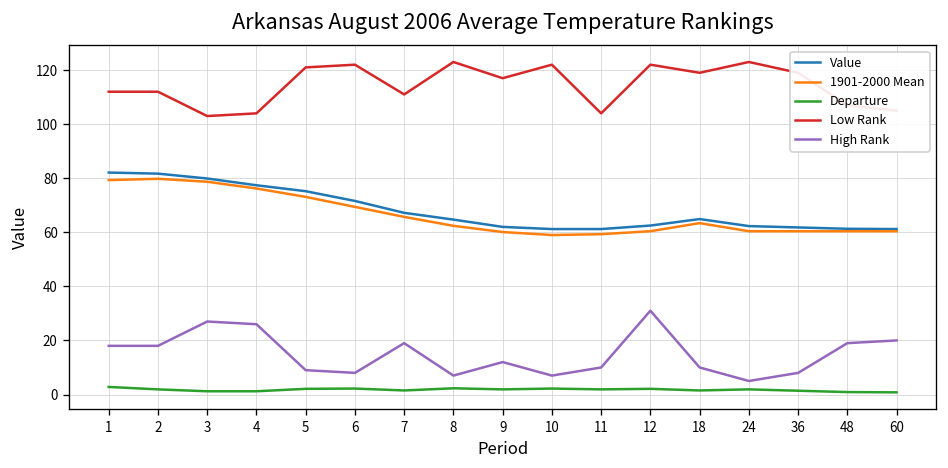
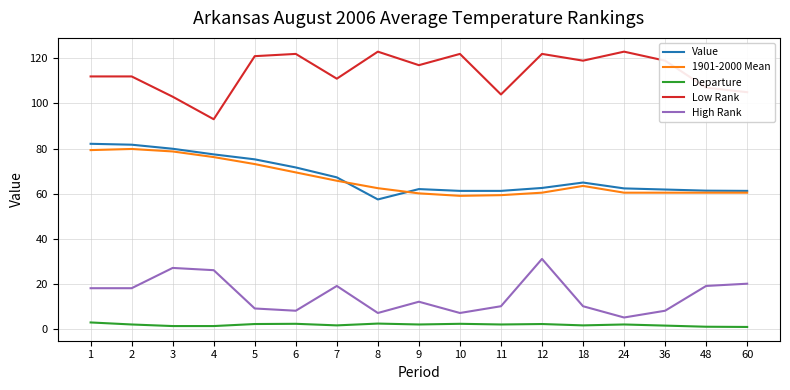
  {
    "Value": {
      "1": 82,
      "2": 82,
      "3": 80,
      "4": 77,
      "5": 75,
      "6": 72,
      "7": 67,
-     "8": 65,
+     "8": 57,
      "9": 62,
      "10": 61,
      "11": 61,
      "12": 63,
      "18": 65,
      "24": 62,
      "36": 62
    },
    "1901-2000 Mean": {
      "1": 79,
      "2": 80,
      "3": 79,
      "4": 76,
      "5": 73,
      "6": 69,
      "7": 66,
      "8": 62,
      "9": 60,
      "10": 59,
      "11": 59,
      "12": 60,
      "18": 63,
      "24": 60,
      "36": 60
    },
    "Departure": {
      "1": 3,
      "2": 2,
      "3": 1,
      "4": 1,
      "5": 2,
      "6": 2,
      "7": 2,
      "8": 2,
      "9": 2,
      "10": 2,
      "11": 2,
      "12": 2,
      "18": 2,
      "24": 2,
      "36": 1,
      "48": 1,
      "60": 1
    },
    "Low Rank": {
      "1": 112,
      "2": 112,
      "3": 103,
-     "4": 104,
+     "4": 93,
      "5": 121,
      "6": 122,
      "7": 111,
      "8": 123,
      "9": 117,
      "10": 122,
      "11": 104,
      "12": 122,
      "18": 119,
      "24": 123
    },
    "High Rank": {
      "1": 18,
      "2": 18,
      "3": 27,
      "4": 26,
      "5": 9,
      "6": 8,
      "7": 19,
      "8": 7,
      "9": 12,
      "10": 7,
      "11": 10,
      "12": 31,
      "18": 10,
      "24": 5,
      "36": 8,
      "48": 19,
      "60": 20
    }
  }
